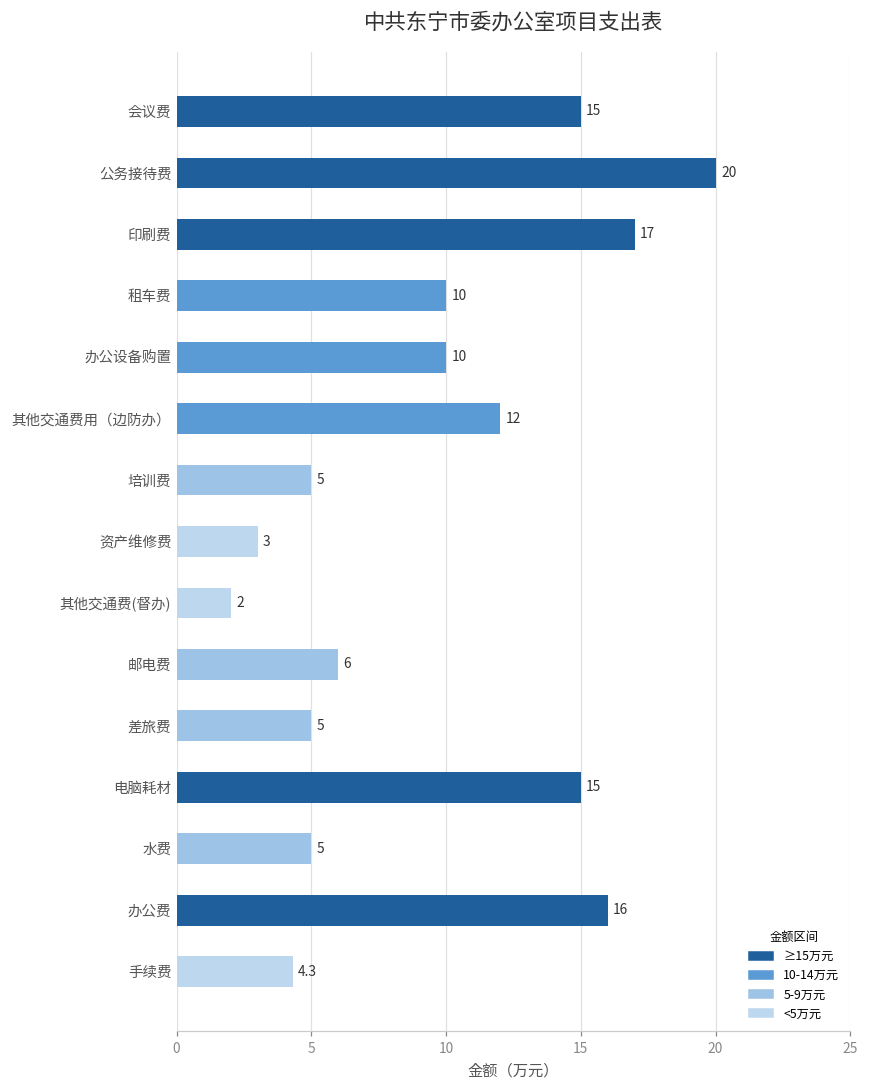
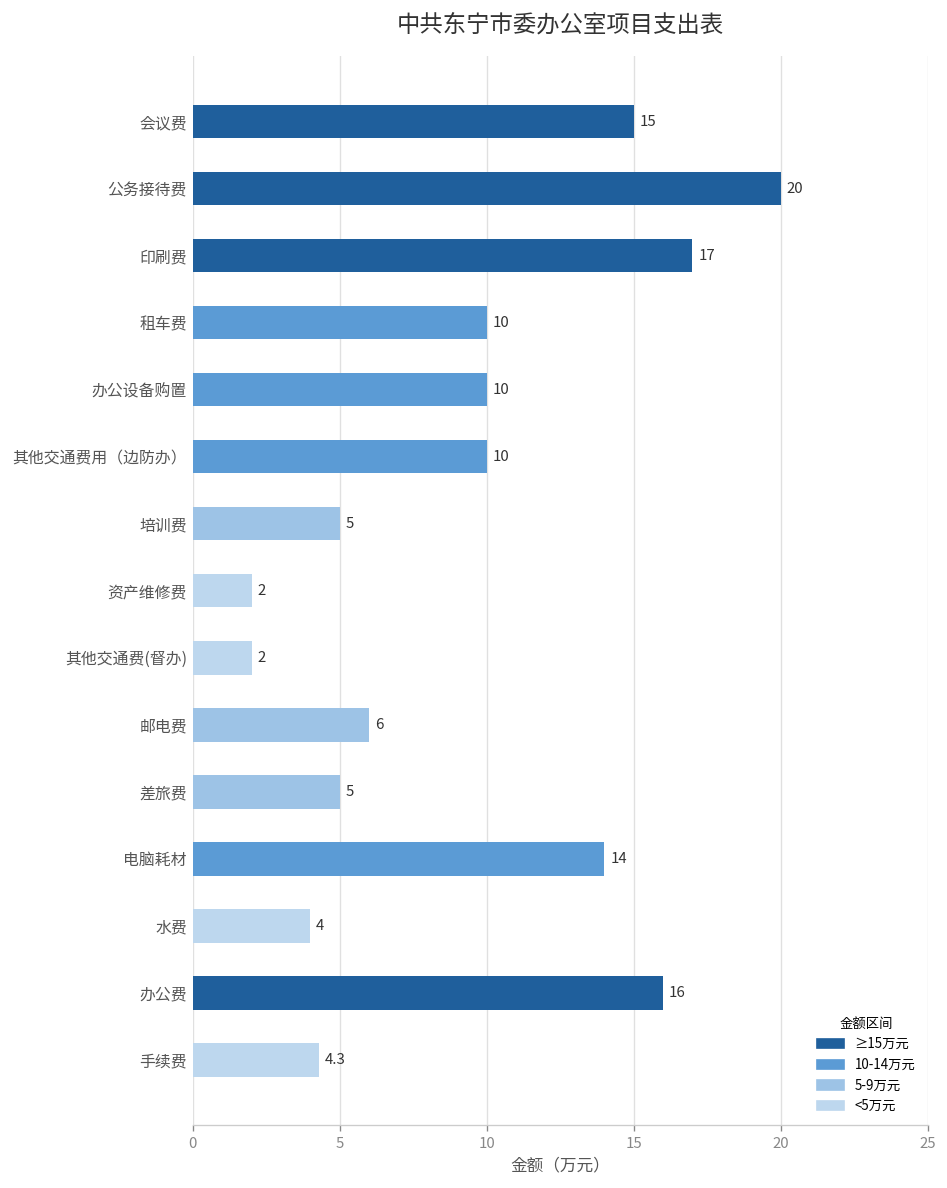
  {
    "会议费": 15,
    "公务接待费": 20,
    "印刷费": 17,
    "租车费": 10,
    "办公设备购置": 10,
-   "其他交通费用（边防办）": 12,
+   "其他交通费用（边防办）": 10,
    "培训费": 5,
-   "资产维修费": 3,
+   "资产维修费": 2,
    "其他交通费(督办)": 2,
    "邮电费": 6,
    "差旅费": 5,
-   "电脑耗材": 15,
-   "水费": 5,
+   "电脑耗材": 14,
+   "水费": 4,
    "办公费": 16,
    "手续费": 4.3
  }
